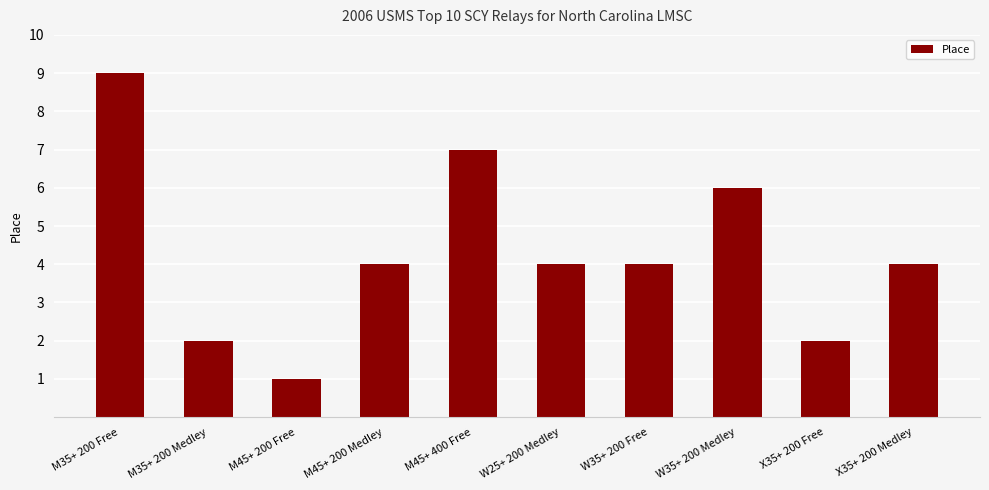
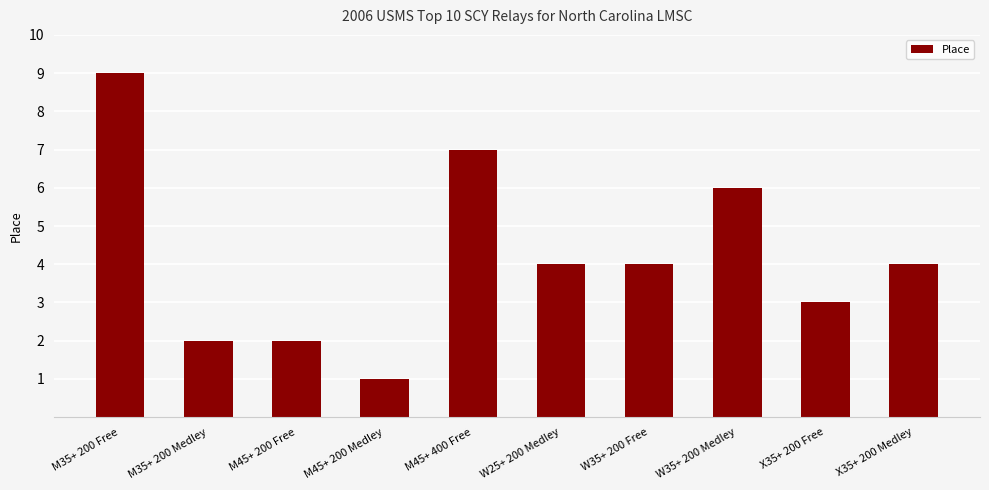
  {
    "M35+ 200 Free": 9,
    "M35+ 200 Medley": 2,
-   "M45+ 200 Free": 1,
-   "M45+ 200 Medley": 4,
+   "M45+ 200 Free": 2,
+   "M45+ 200 Medley": 1,
    "M45+ 400 Free": 7,
    "W25+ 200 Medley": 4,
    "W35+ 200 Free": 4,
    "W35+ 200 Medley": 6,
-   "X35+ 200 Free": 2,
+   "X35+ 200 Free": 3,
    "X35+ 200 Medley": 4
  }
